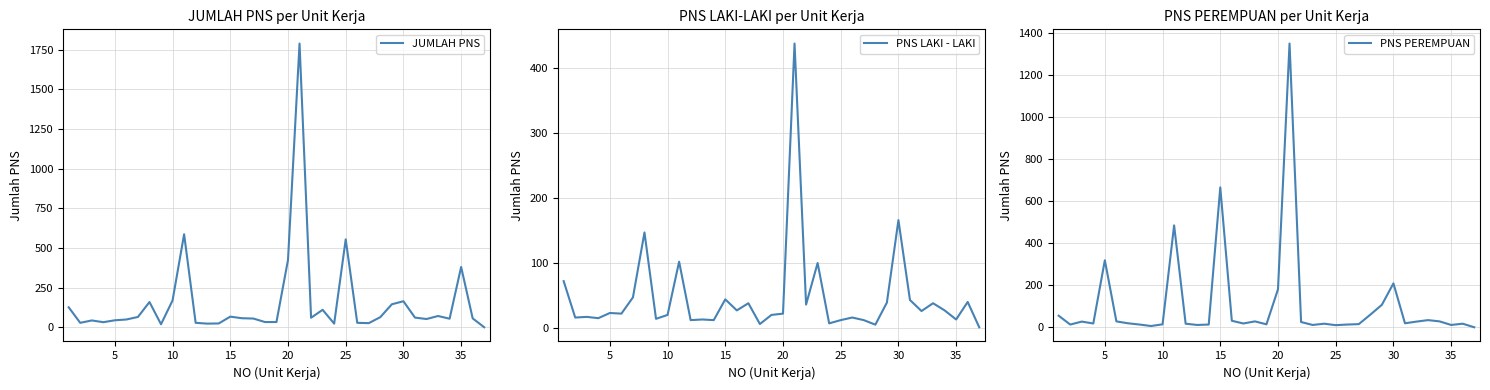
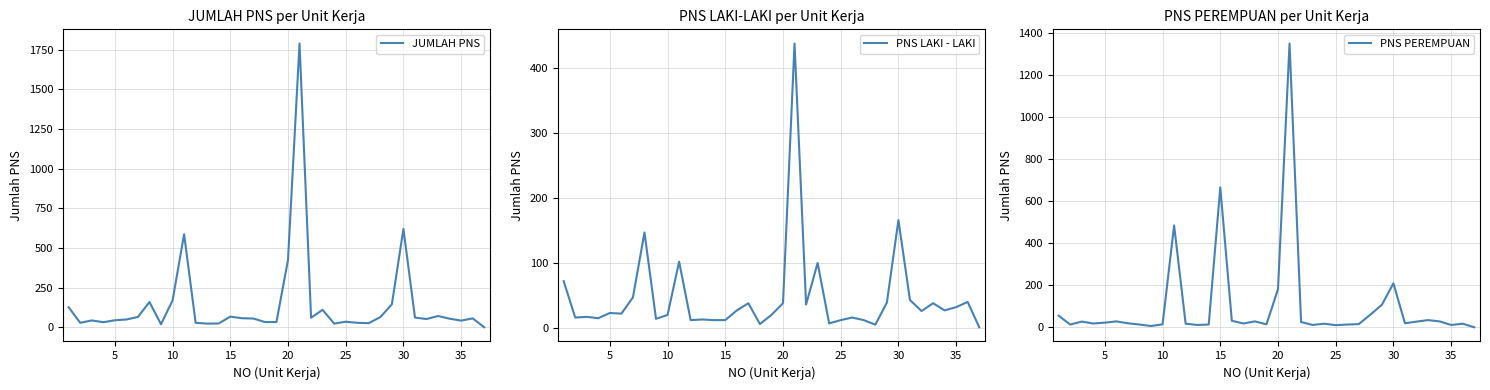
  {
    "JUMLAH PNS per Unit Kerja": {
      "5": 50,
      "10": 170,
      "15": 70,
      "20": 430,
-     "25": 560,
-     "30": 170,
-     "35": 380
+     "25": 40,
+     "30": 620,
+     "35": 40
    },
    "PNS LAKI-LAKI per Unit Kerja": {
      "5": 20,
      "10": 20,
-     "15": 40,
-     "20": 20,
+     "15": 10,
+     "20": 40,
      "25": 10,
      "30": 170,
-     "35": 10
+     "35": 30
    },
    "PNS PEREMPUAN per Unit Kerja": {
-     "5": 320,
+     "5": 20,
      "10": 10,
      "15": 670,
      "20": 180,
      "25": 10,
      "30": 210,
      "35": 10
    }
  }
